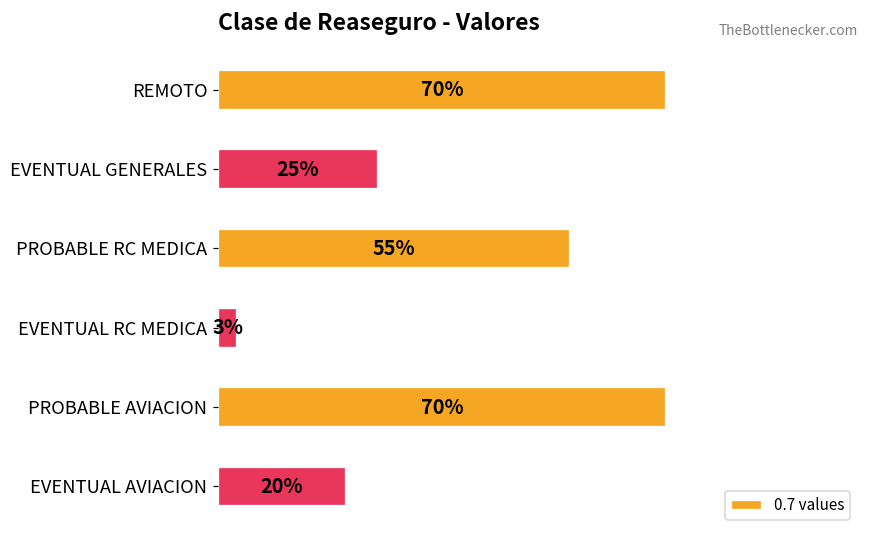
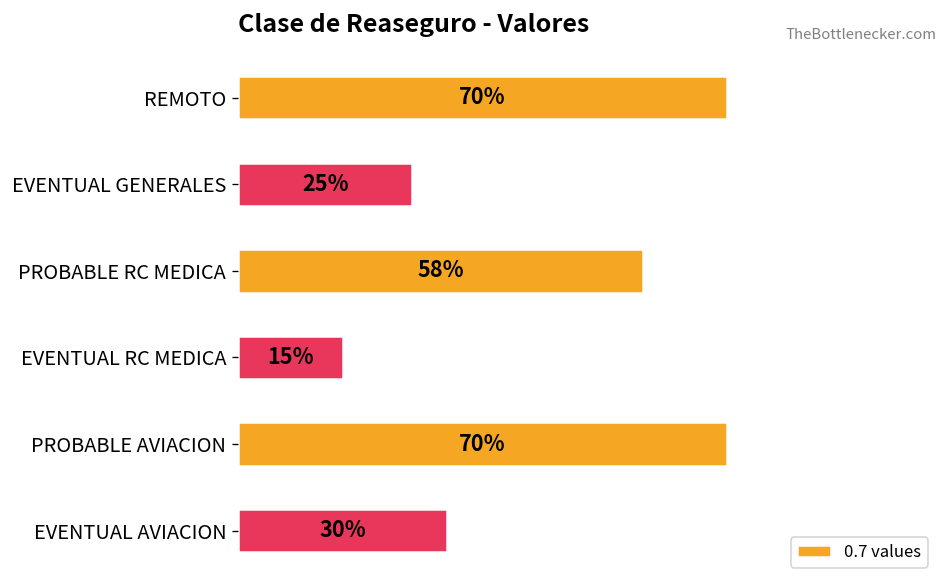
  {
    "REMOTO": "70%",
    "EVENTUAL GENERALES": "25%",
-   "PROBABLE RC MEDICA": "55%",
-   "EVENTUAL RC MEDICA": "3%",
+   "PROBABLE RC MEDICA": "58%",
+   "EVENTUAL RC MEDICA": "15%",
    "PROBABLE AVIACION": "70%",
-   "EVENTUAL AVIACION": "20%"
+   "EVENTUAL AVIACION": "30%"
  }
